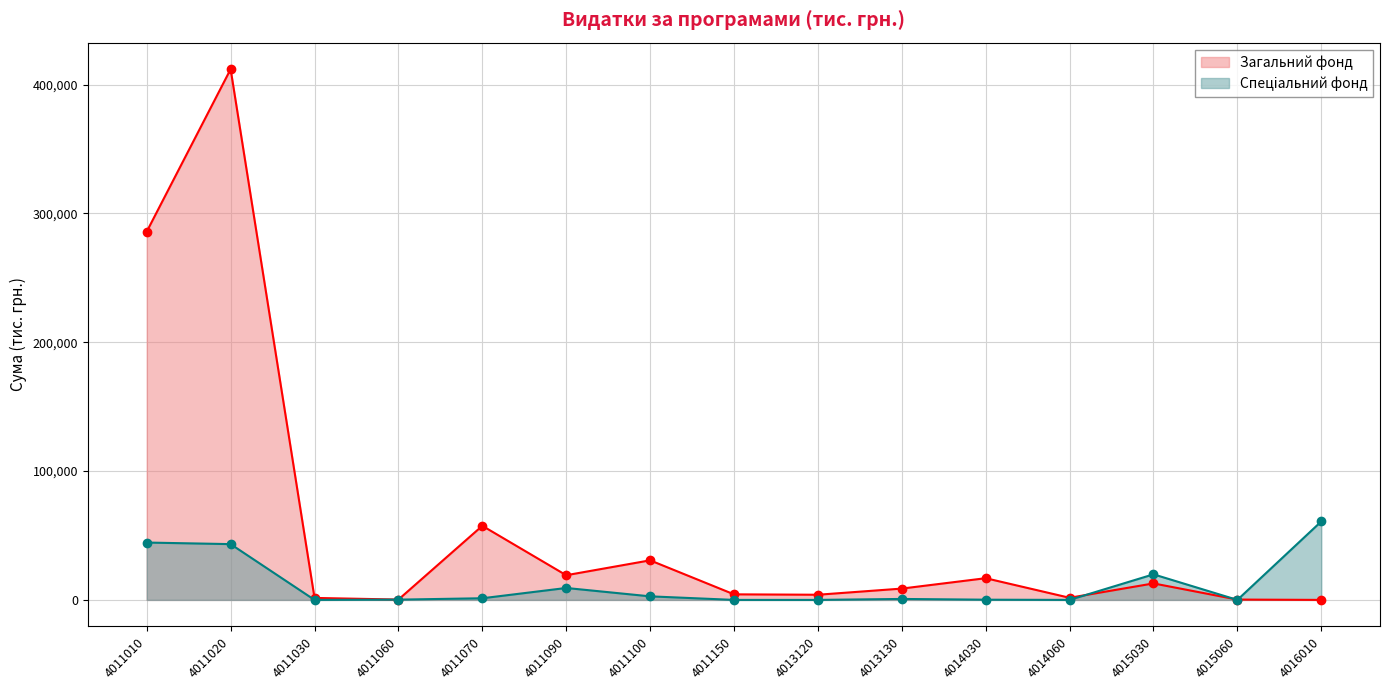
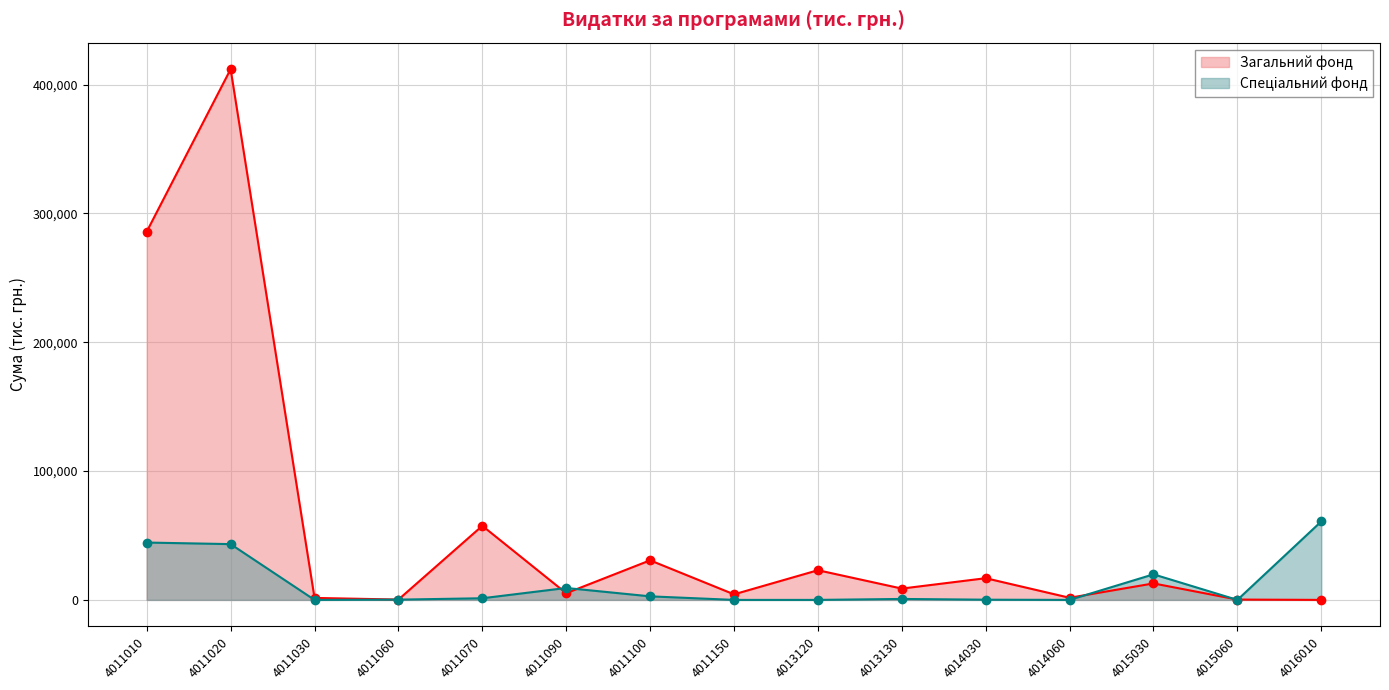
  {
    "Загальний фонд": {
      "4011010": "286,000",
      "4011020": "412,000",
      "4011070": "57,000",
-     "4011090": "19,000",
+     "4011090": "5,000",
      "4011100": "31,000",
      "4011150": "4,000",
-     "4013120": "4,000",
+     "4013120": "23,000",
      "4013130": "9,000",
      "4014030": "17,000",
      "4015030": "13,000",
      "4016010": "0"
    },
    "Спеціальний фонд": {
      "4011010": "45,000",
      "4011020": "43,000",
      "4011070": "1,000",
      "4011090": "9,000",
      "4011100": "3,000",
      "4011150": "0",
      "4013120": "0",
      "4013130": "1,000",
      "4014030": "0",
      "4015030": "20,000",
      "4016010": "61,000"
    }
  }
